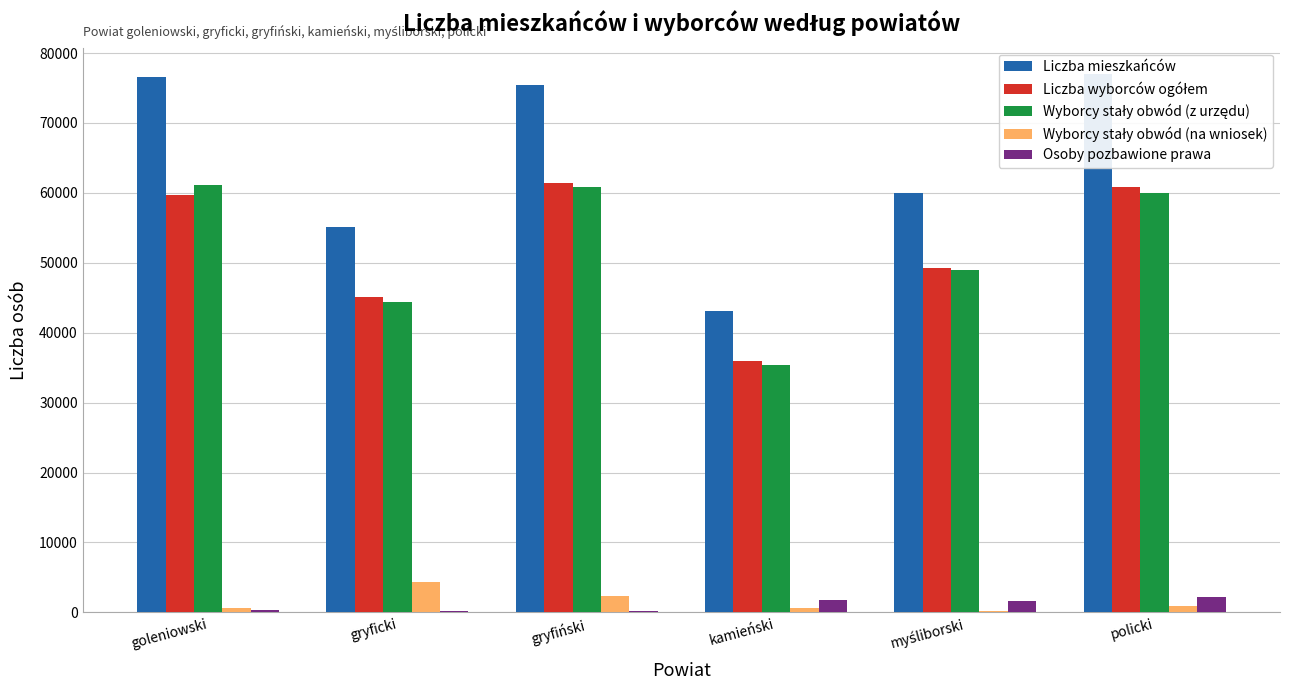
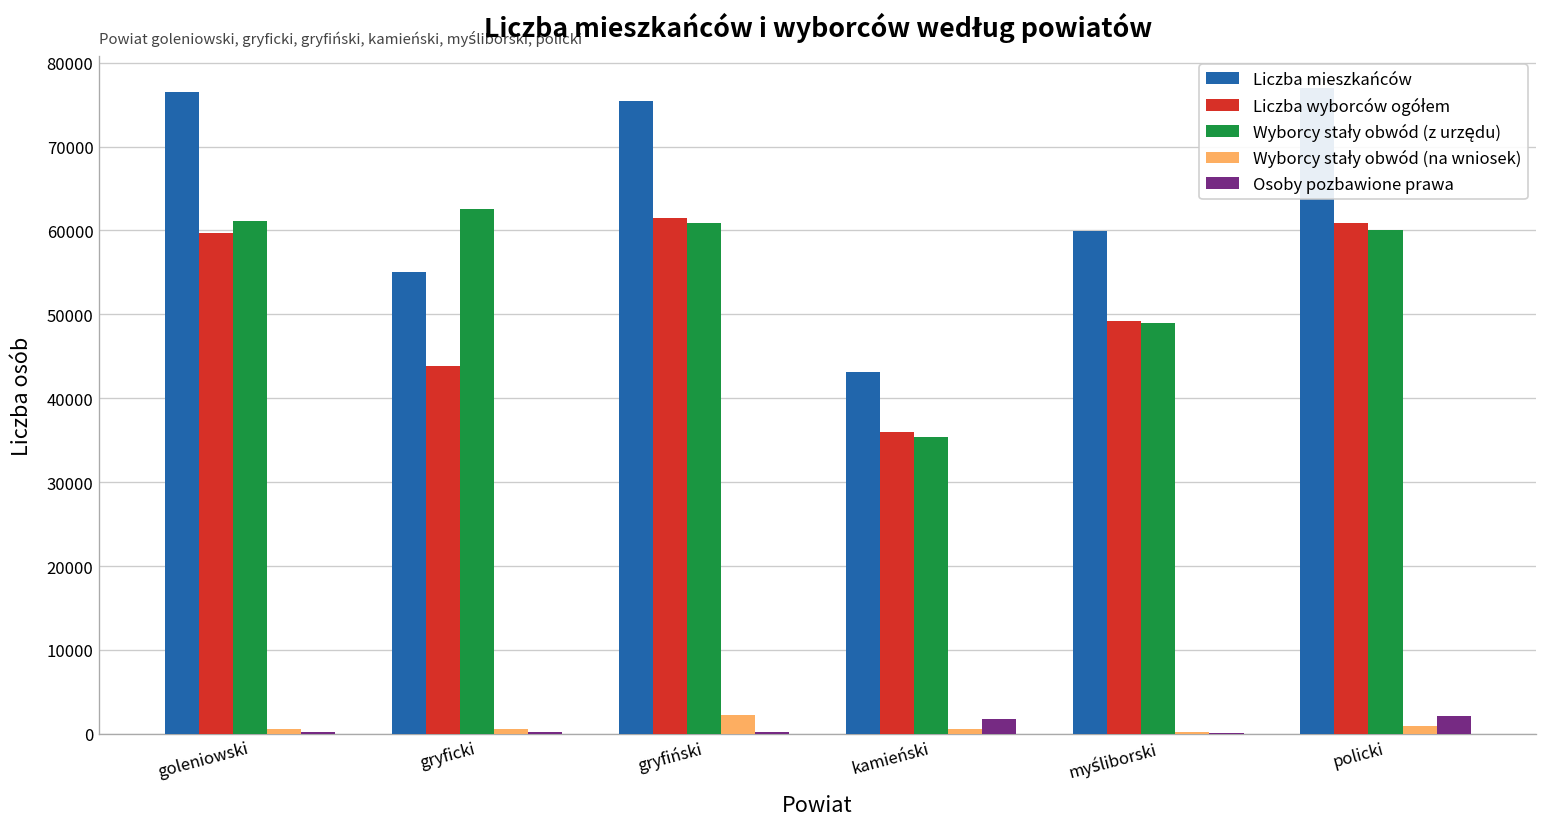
  {
    "Liczba mieszkańców": {
      "goleniowski": 77000,
      "gryficki": 55000,
      "gryfiński": 75000,
      "kamieński": 43000,
      "myśliborski": 60000
    },
    "Liczba wyborców ogółem": {
      "goleniowski": 60000,
-     "gryficki": 45000,
+     "gryficki": 44000,
      "gryfiński": 61000,
      "kamieński": 36000,
      "myśliborski": 49000,
      "policki": 61000
    },
    "Wyborcy stały obwód (z urzędu)": {
      "goleniowski": 61000,
-     "gryficki": 44000,
+     "gryficki": 63000,
      "gryfiński": 61000,
      "kamieński": 35000,
      "myśliborski": 49000,
      "policki": 60000
    },
    "Wyborcy stały obwód (na wniosek)": {
      "goleniowski": 1000,
-     "gryficki": 4000,
+     "gryficki": 1000,
      "gryfiński": 2000,
      "kamieński": 1000,
      "policki": 1000
    },
    "Osoby pozbawione prawa": {
      "kamieński": 2000,
-     "myśliborski": 2000,
+     "myśliborski": 0,
      "policki": 2000
    }
  }
